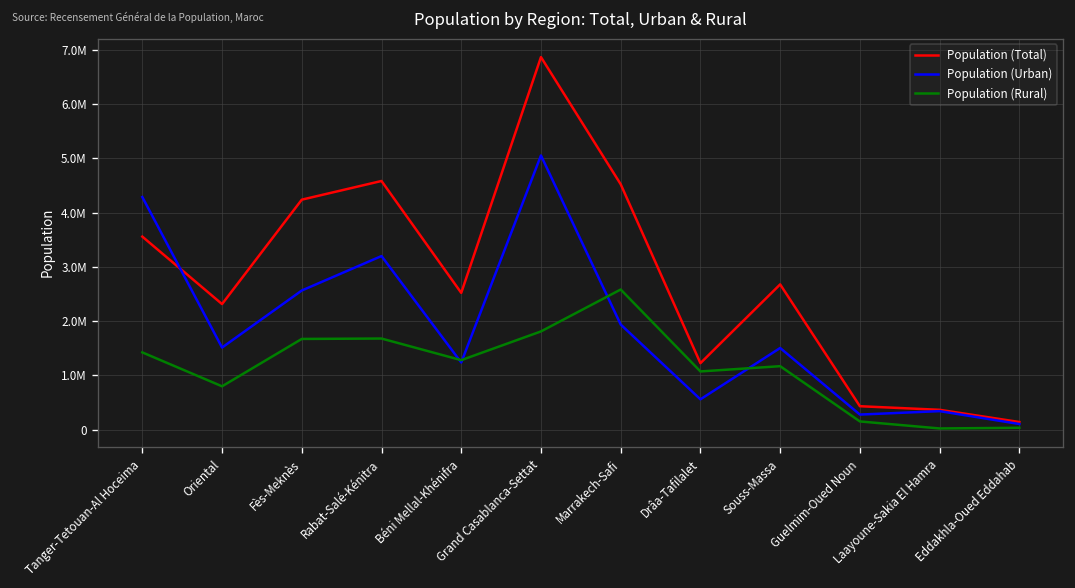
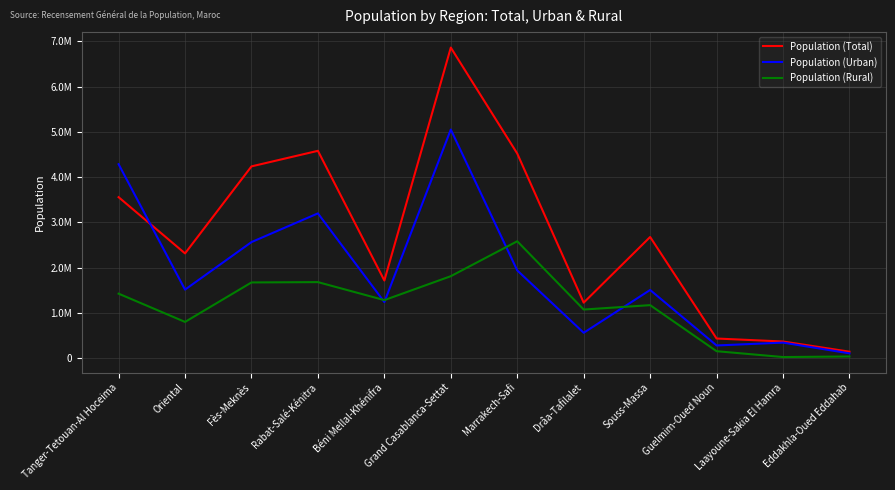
  {
    "Population (Total)": {
      "Tanger-Tetouan-Al Hoceima": 3600000,
      "Oriental": 2300000,
      "Fès-Meknès": 4200000,
      "Rabat-Salé-Kénitra": 4600000,
-     "Béni Mellal-Khénifra": 2500000,
+     "Béni Mellal-Khénifra": 1700000,
      "Grand Casablanca-Settat": 6900000,
      "Marrakech-Safi": 4500000,
      "Drâa-Tafilalet": 1200000,
      "Souss-Massa": 2700000,
      "Guelmim-Oued Noun": 400000
    },
    "Population (Urban)": {
      "Tanger-Tetouan-Al Hoceima": 4300000,
      "Oriental": 1500000,
      "Fès-Meknès": 2600000,
      "Rabat-Salé-Kénitra": 3200000,
      "Grand Casablanca-Settat": 5100000,
      "Marrakech-Safi": 1900000,
      "Drâa-Tafilalet": 600000,
      "Souss-Massa": 1500000,
      "Guelmim-Oued Noun": 300000
    },
    "Population (Rural)": {
      "Tanger-Tetouan-Al Hoceima": 1400000,
      "Oriental": 800000,
      "Fès-Meknès": 1700000,
      "Rabat-Salé-Kénitra": 1700000,
      "Grand Casablanca-Settat": 1800000,
      "Marrakech-Safi": 2600000,
      "Drâa-Tafilalet": 1100000,
      "Souss-Massa": 1200000,
      "Guelmim-Oued Noun": 200000,
      "Laayoune-Sakia El Hamra": 0,
      "Eddakhla-Oued Eddahab": 0
    }
  }
